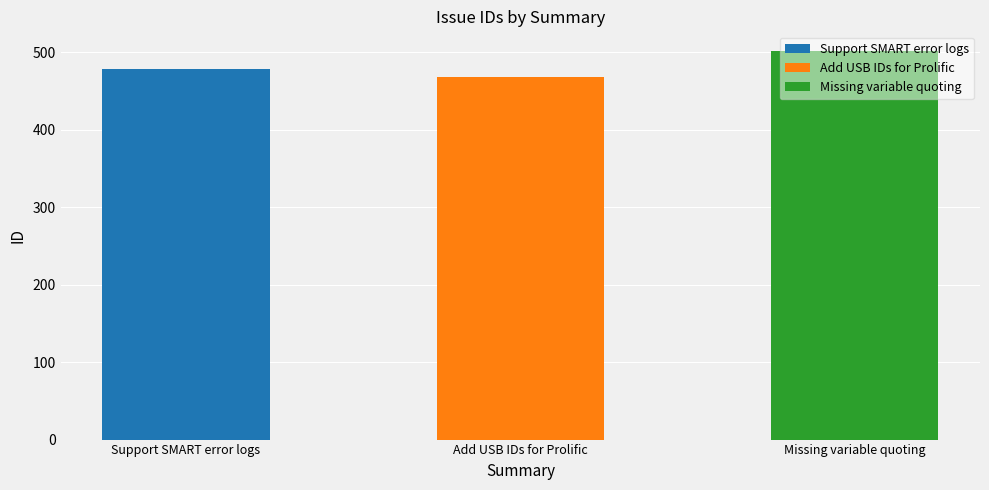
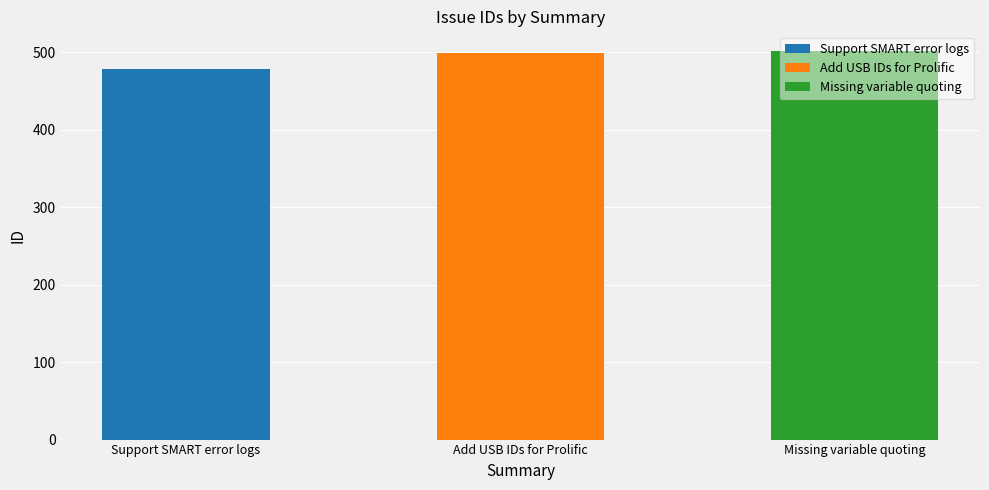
  {
    "Support SMART error logs": 480,
-   "Add USB IDs for Prolific": 470
+   "Add USB IDs for Prolific": 500
  }
